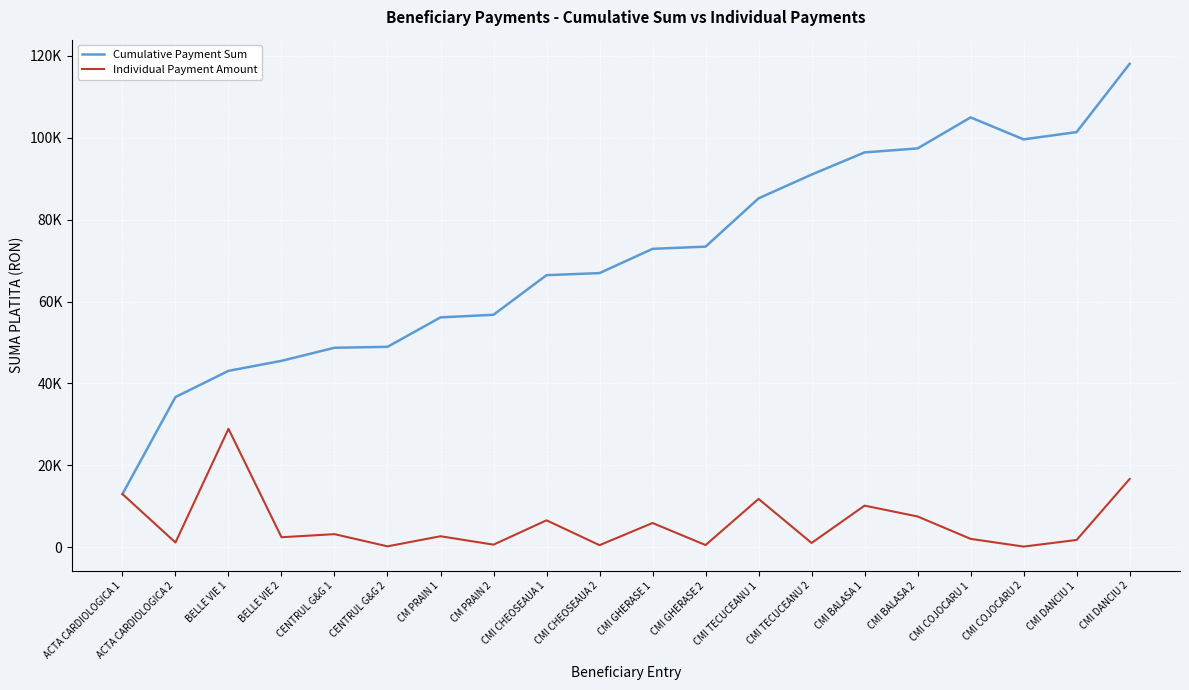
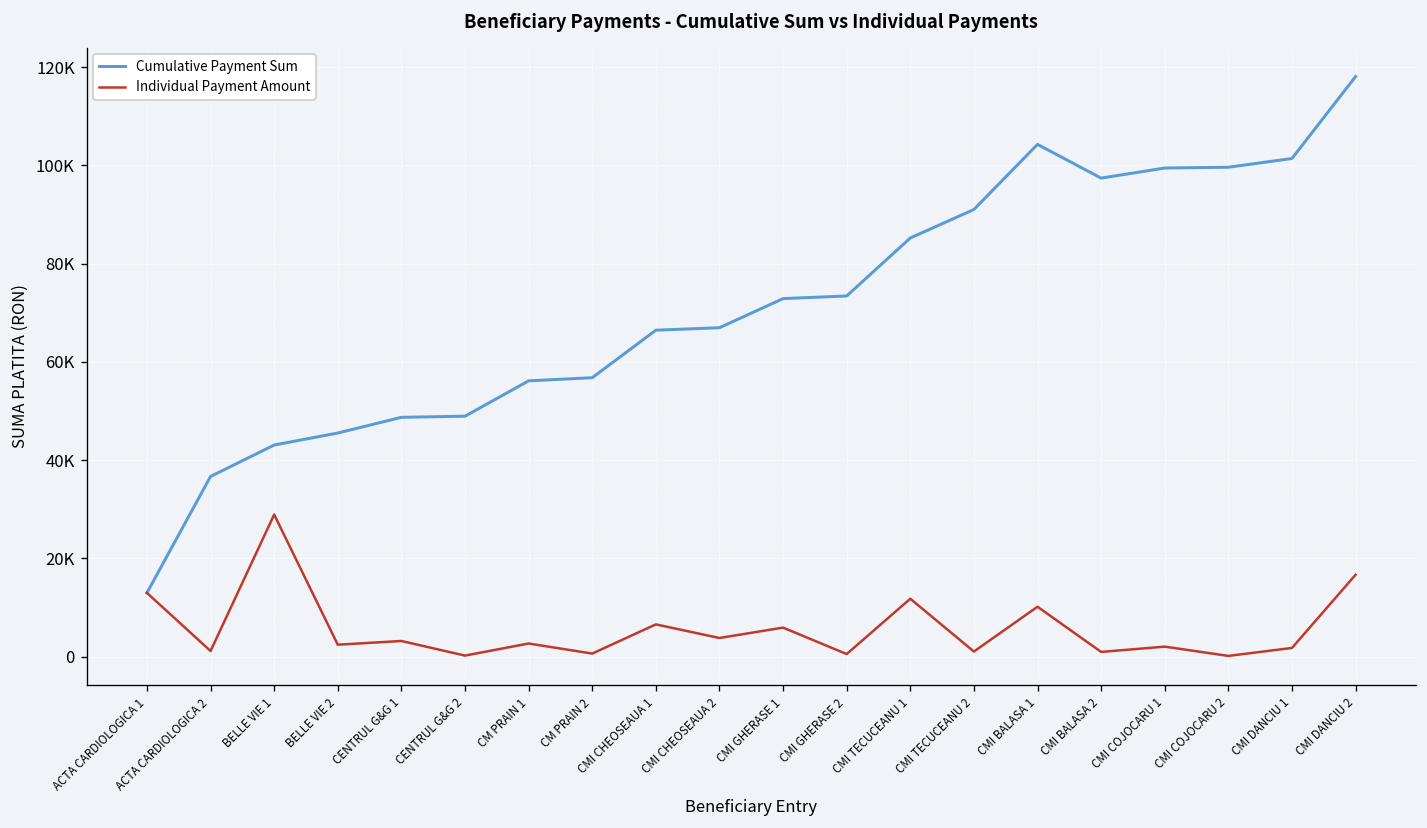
  {
    "Cumulative Payment Sum": {
      "ACTA CARDIOLOGICA 2": 37000,
      "BELLE VIE 1": 43000,
      "BELLE VIE 2": 46000,
      "CENTRUL G&G 1": 49000,
      "CENTRUL G&G 2": 49000,
      "CM PRAIN 1": 56000,
      "CM PRAIN 2": 57000,
      "CMI CHEOSEAUA 1": 66000,
      "CMI CHEOSEAUA 2": 67000,
      "CMI GHERASE 1": 73000,
      "CMI GHERASE 2": 73000,
      "CMI TECUCEANU 1": 85000,
      "CMI TECUCEANU 2": 91000,
-     "CMI BALASA 1": 96000,
+     "CMI BALASA 1": 104000,
      "CMI BALASA 2": 97000,
-     "CMI COJOCARU 1": 105000,
+     "CMI COJOCARU 1": 99000,
      "CMI COJOCARU 2": 100000,
      "CMI DANCIU 1": 101000,
      "CMI DANCIU 2": 118000
    },
    "Individual Payment Amount": {
      "ACTA CARDIOLOGICA 2": 1000,
      "BELLE VIE 1": 29000,
      "BELLE VIE 2": 2000,
      "CENTRUL G&G 1": 3000,
      "CENTRUL G&G 2": 0,
      "CM PRAIN 1": 3000,
      "CM PRAIN 2": 1000,
      "CMI CHEOSEAUA 1": 7000,
-     "CMI CHEOSEAUA 2": 1000,
+     "CMI CHEOSEAUA 2": 4000,
      "CMI GHERASE 1": 6000,
      "CMI GHERASE 2": 1000,
      "CMI TECUCEANU 1": 12000,
      "CMI TECUCEANU 2": 1000,
      "CMI BALASA 1": 10000,
-     "CMI BALASA 2": 8000,
+     "CMI BALASA 2": 1000,
      "CMI COJOCARU 1": 2000,
      "CMI COJOCARU 2": 0,
      "CMI DANCIU 1": 2000,
      "CMI DANCIU 2": 17000
    }
  }
